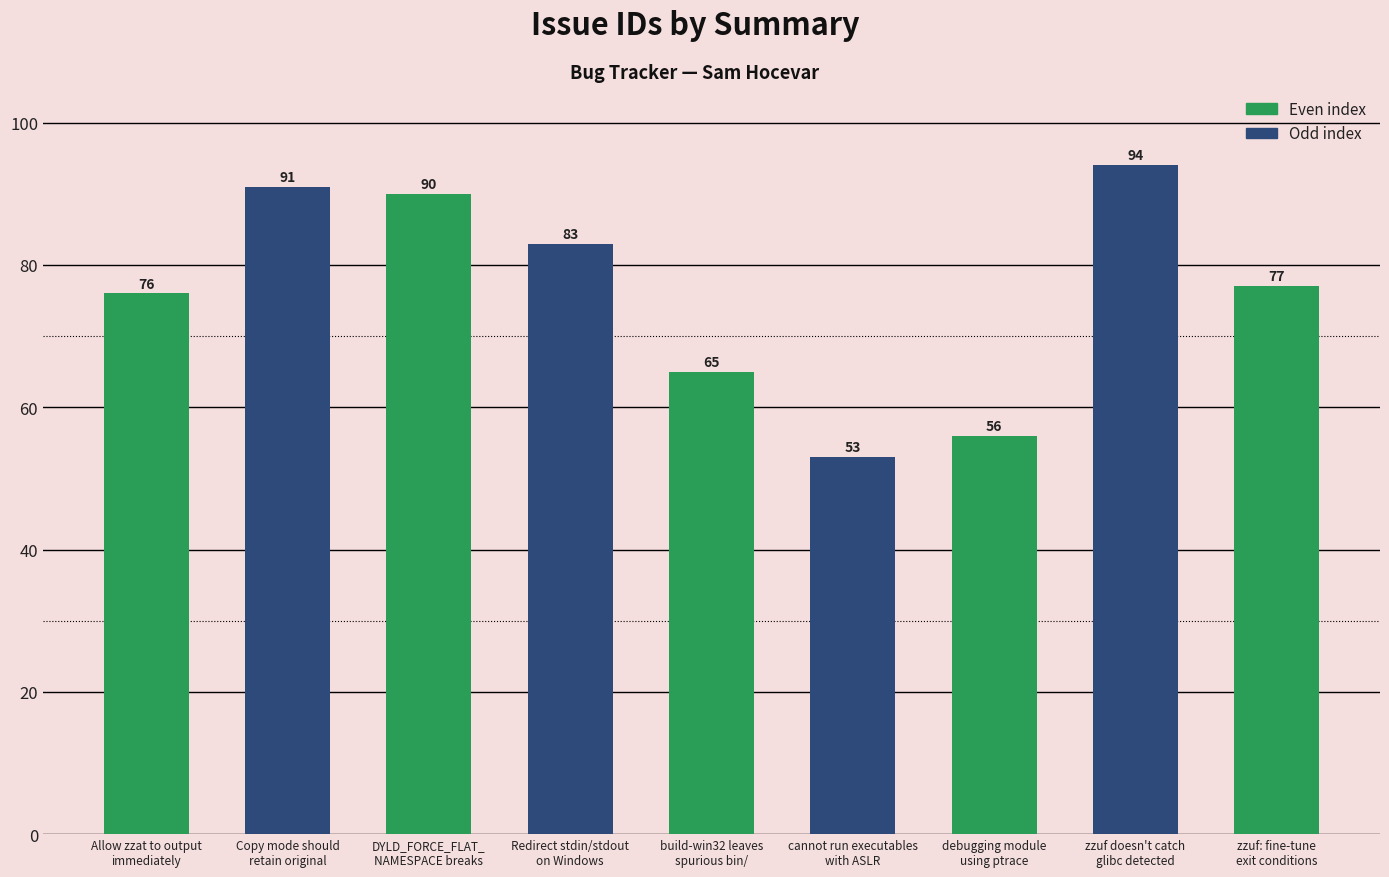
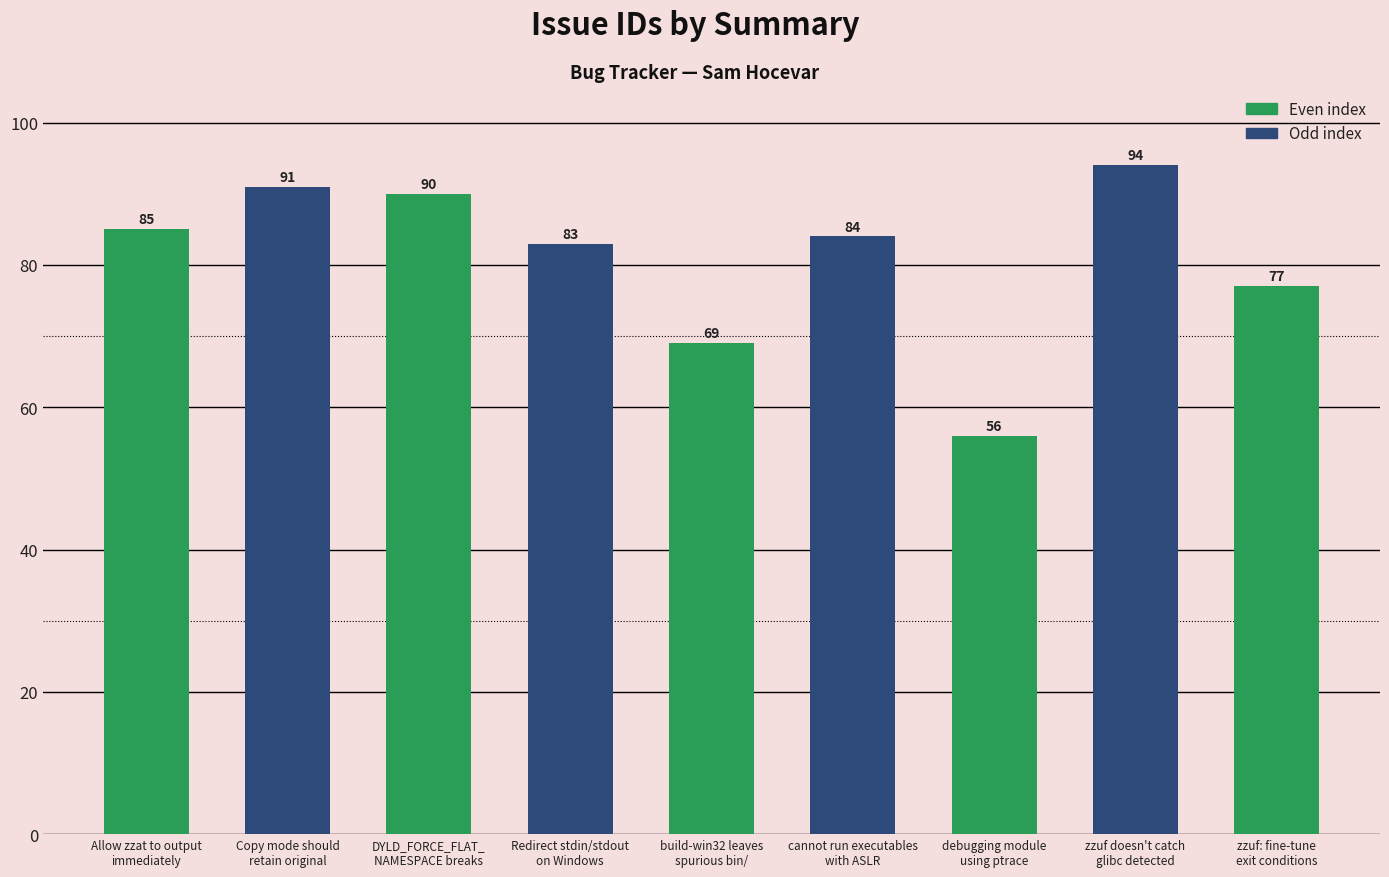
  {
-   "Allow zzat to output immediately": 76,
+   "Allow zzat to output immediately": 85,
    "Copy mode should retain original": 91,
    "DYLD_FORCE_FLAT_ NAMESPACE breaks": 90,
    "Redirect stdin/stdout on Windows": 83,
-   "build-win32 leaves spurious bin/": 65,
-   "cannot run executables with ASLR": 53,
+   "build-win32 leaves spurious bin/": 69,
+   "cannot run executables with ASLR": 84,
    "debugging module using ptrace": 56,
    "zzuf doesn't catch glibc detected": 94,
    "zzuf: fine-tune exit conditions": 77
  }
